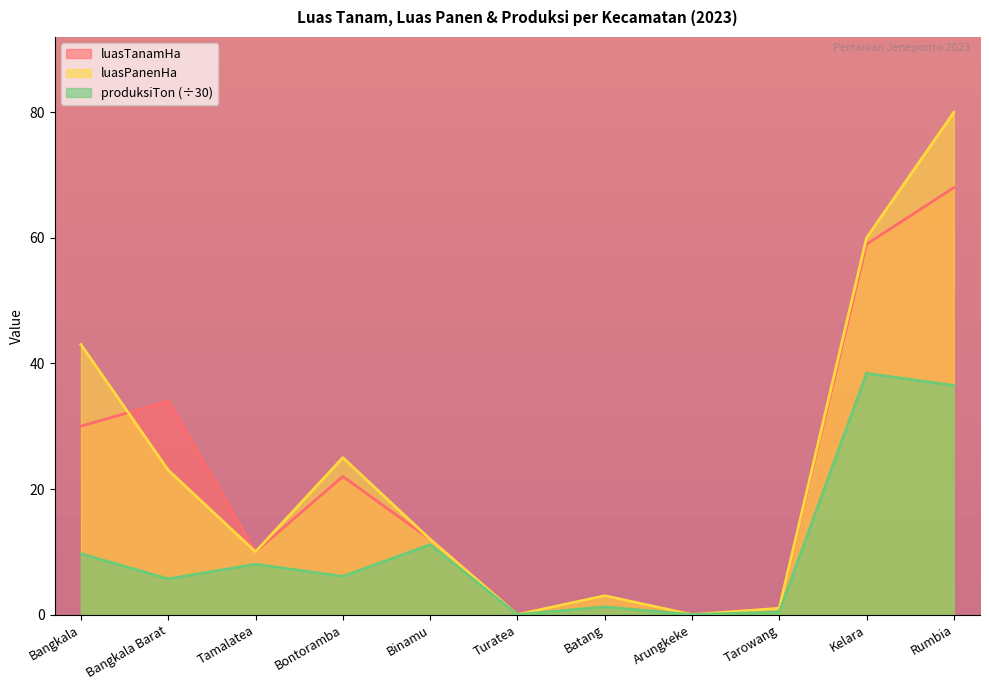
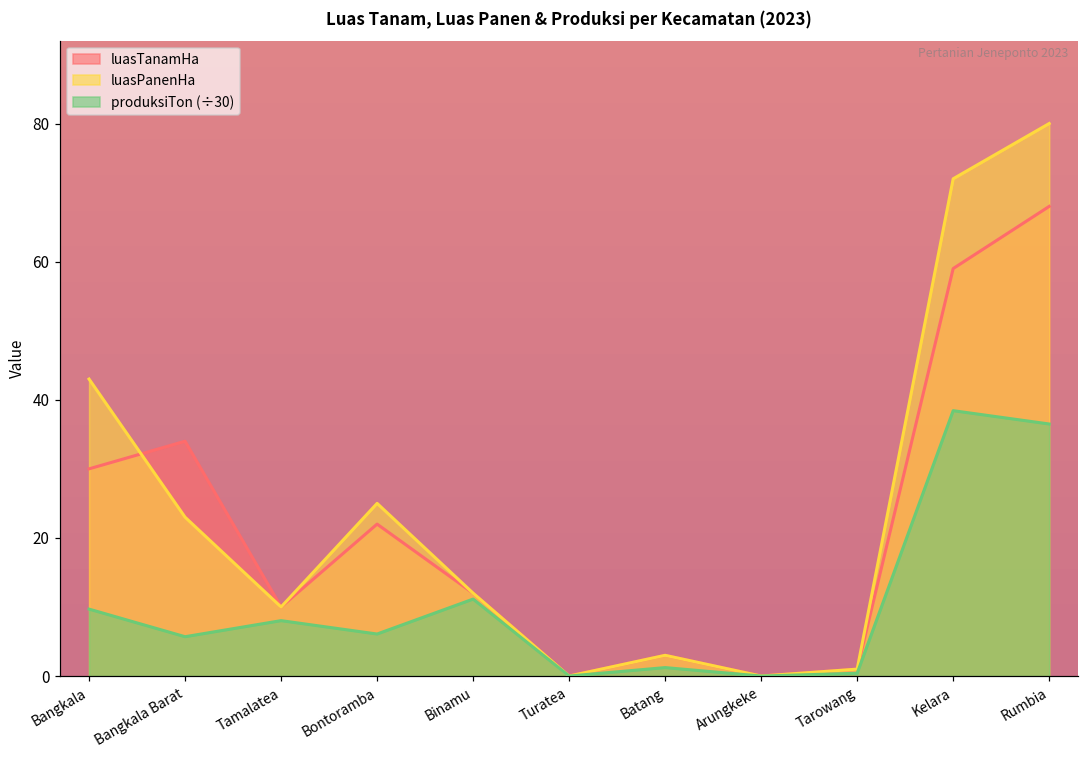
  {
    "luasTanamHa": {
      "Bangkala": 30,
      "Bangkala Barat": 34,
      "Bontoramba": 22,
      "Kelara": 59,
      "Rumbia": 68
    },
    "luasPanenHa": {
      "Bangkala": 43,
      "Bangkala Barat": 23,
      "Bontoramba": 25,
-     "Kelara": 60,
+     "Kelara": 72,
      "Rumbia": 80
    },
    "produksiTon (÷30)": {
      "Bangkala": 10,
      "Bangkala Barat": 6,
      "Tamalatea": 8,
      "Bontoramba": 6,
      "Binamu": 11,
      "Batang": 1,
      "Tarowang": 0,
      "Kelara": 38,
      "Rumbia": 36
    }
  }
